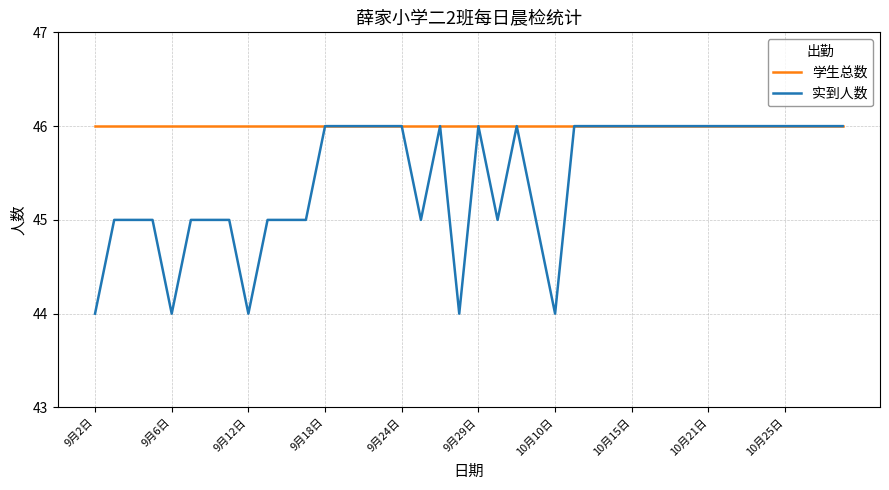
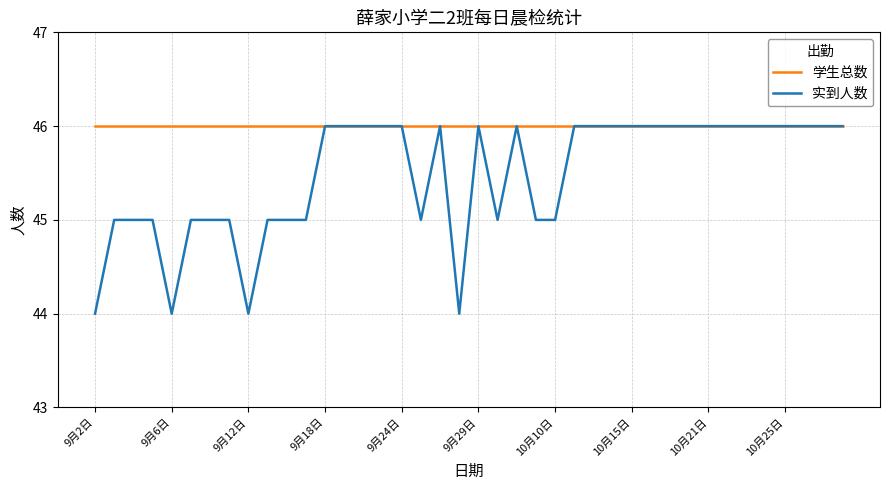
  {
    "学生总数": {
      "9月2日": 46,
      "9月6日": 46,
      "9月12日": 46,
      "10月10日": 46
    },
    "实到人数": {
      "9月2日": 44,
      "9月6日": 44,
      "9月12日": 44,
-     "10月10日": 44
+     "10月10日": 45
    }
  }
